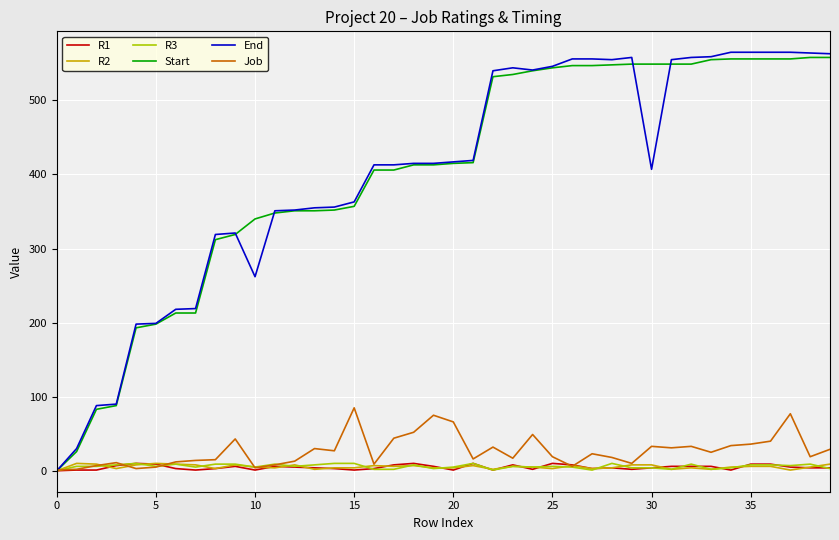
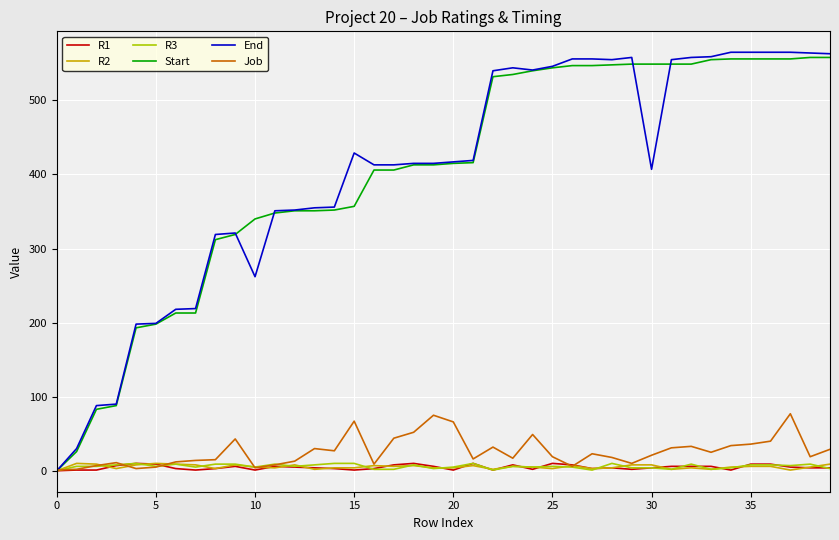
  {
    "R1": {
      "25": 10
    },
    "Start": {
      "10": 340,
      "15": 360,
      "30": 550,
      "35": 560
    },
    "End": {
      "10": 260,
-     "15": 360,
+     "15": 430,
      "30": 410,
      "35": 570
    },
    "Job": {
-     "15": 90,
+     "15": 70,
      "20": 70,
      "25": 20,
-     "30": 30,
+     "30": 20,
      "35": 40
    }
  }
